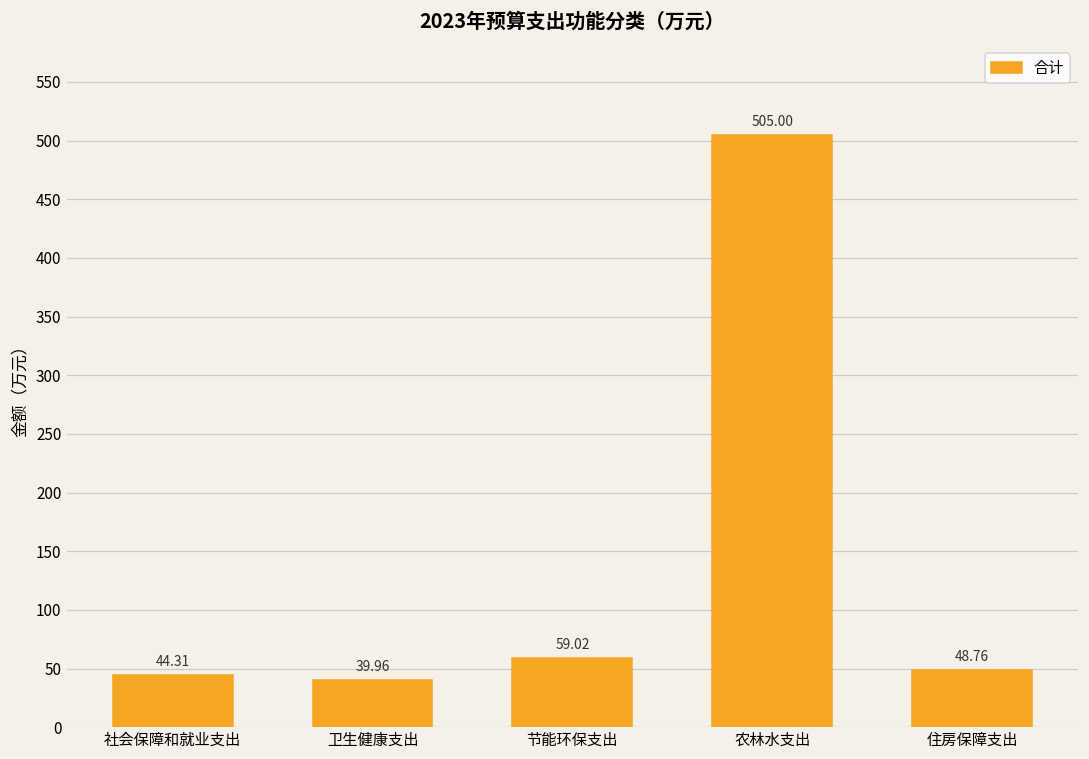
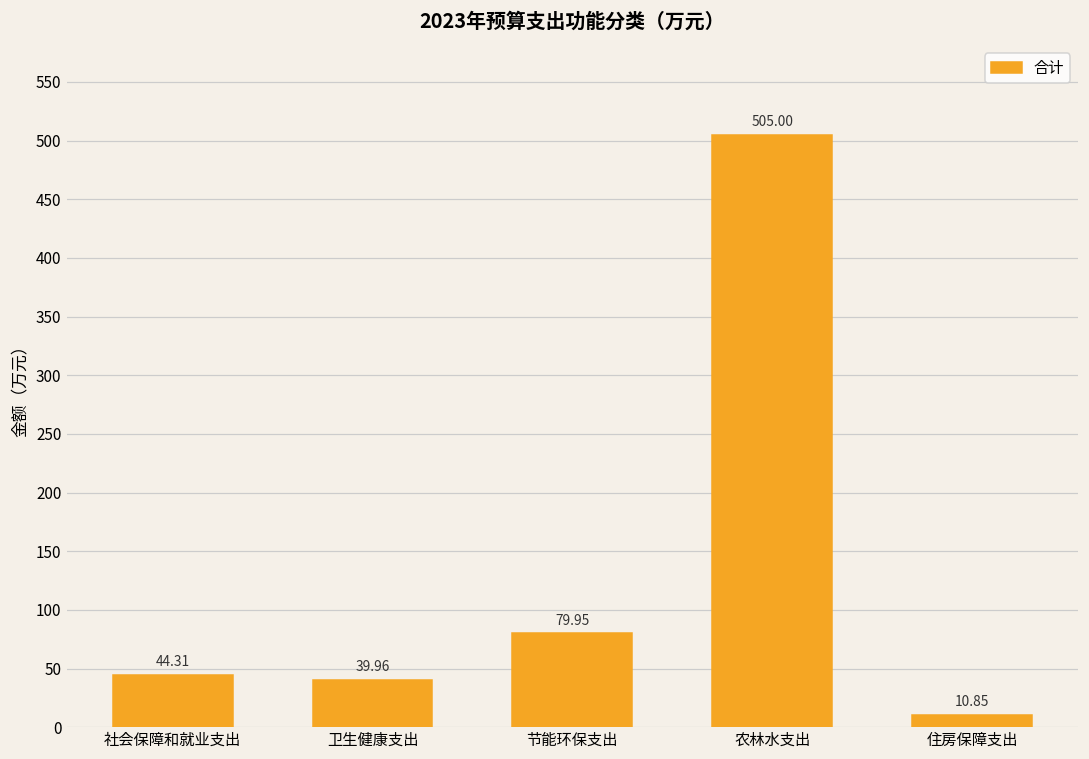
  {
    "社会保障和就业支出": 44.31,
    "卫生健康支出": 39.96,
-   "节能环保支出": 59.02,
+   "节能环保支出": 79.95,
    "农林水支出": 505.00,
-   "住房保障支出": 48.76
+   "住房保障支出": 10.85
  }
